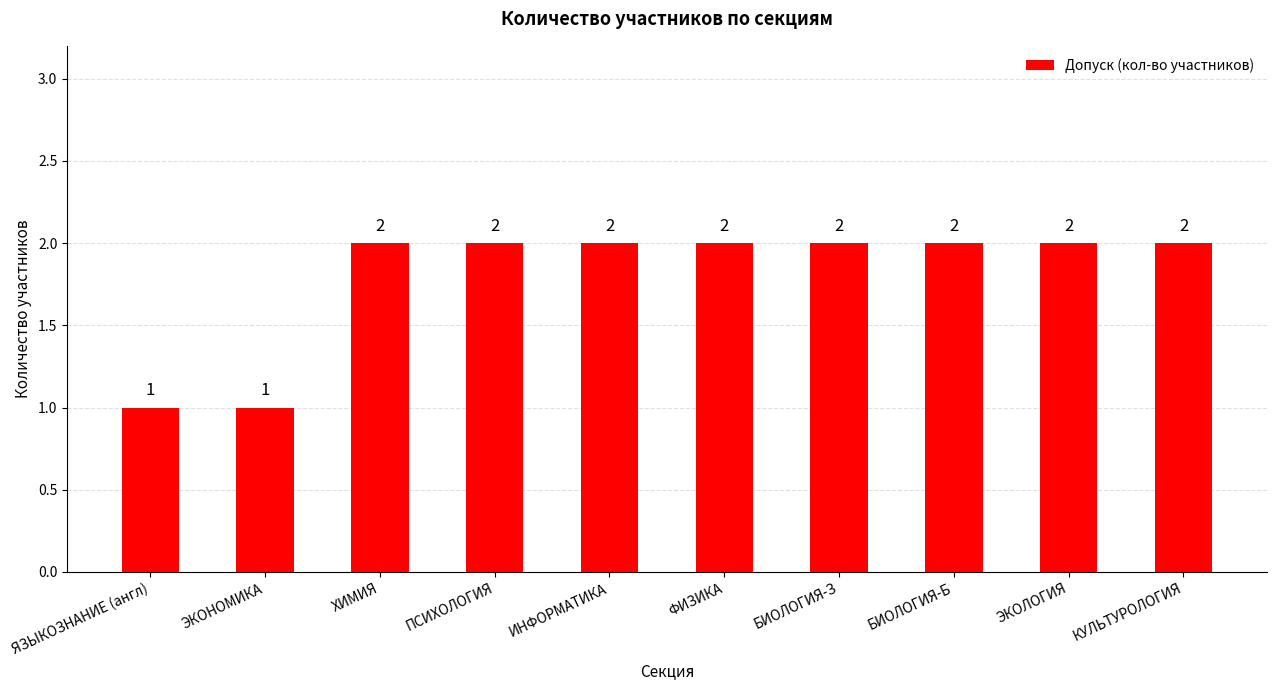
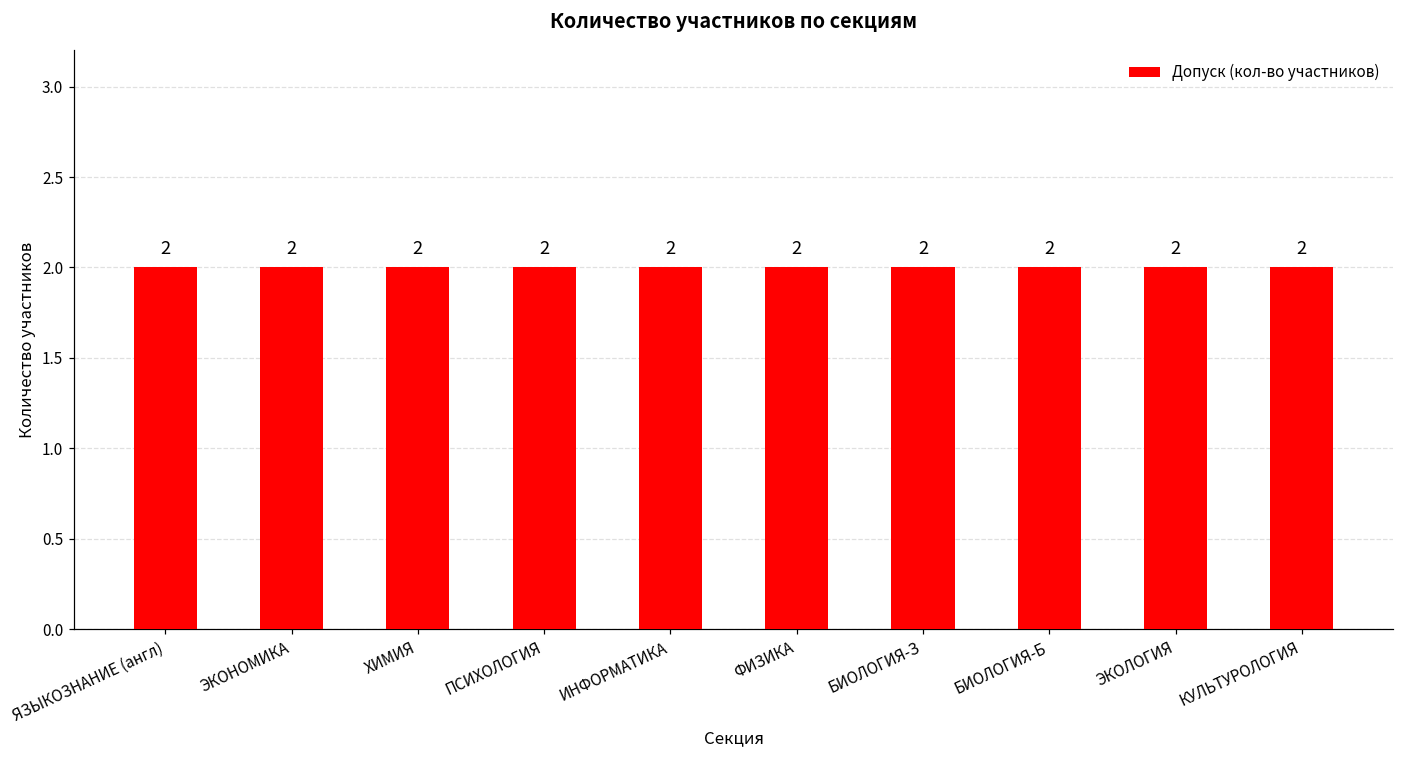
  {
-   "ЯЗЫКОЗНАНИЕ (англ)": 1,
-   "ЭКОНОМИКА": 1,
+   "ЯЗЫКОЗНАНИЕ (англ)": 2,
+   "ЭКОНОМИКА": 2,
    "ХИМИЯ": 2,
    "ПСИХОЛОГИЯ": 2,
    "ИНФОРМАТИКА": 2,
    "ФИЗИКА": 2,
    "БИОЛОГИЯ-З": 2,
    "БИОЛОГИЯ-Б": 2,
    "ЭКОЛОГИЯ": 2,
    "КУЛЬТУРОЛОГИЯ": 2
  }
